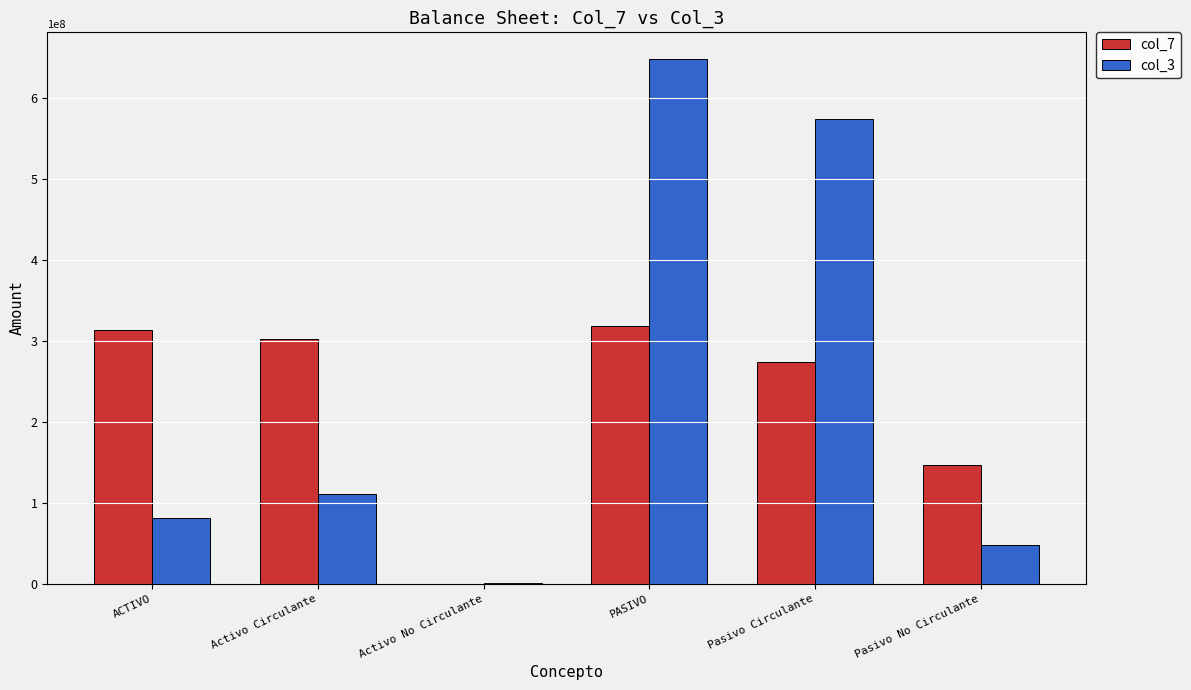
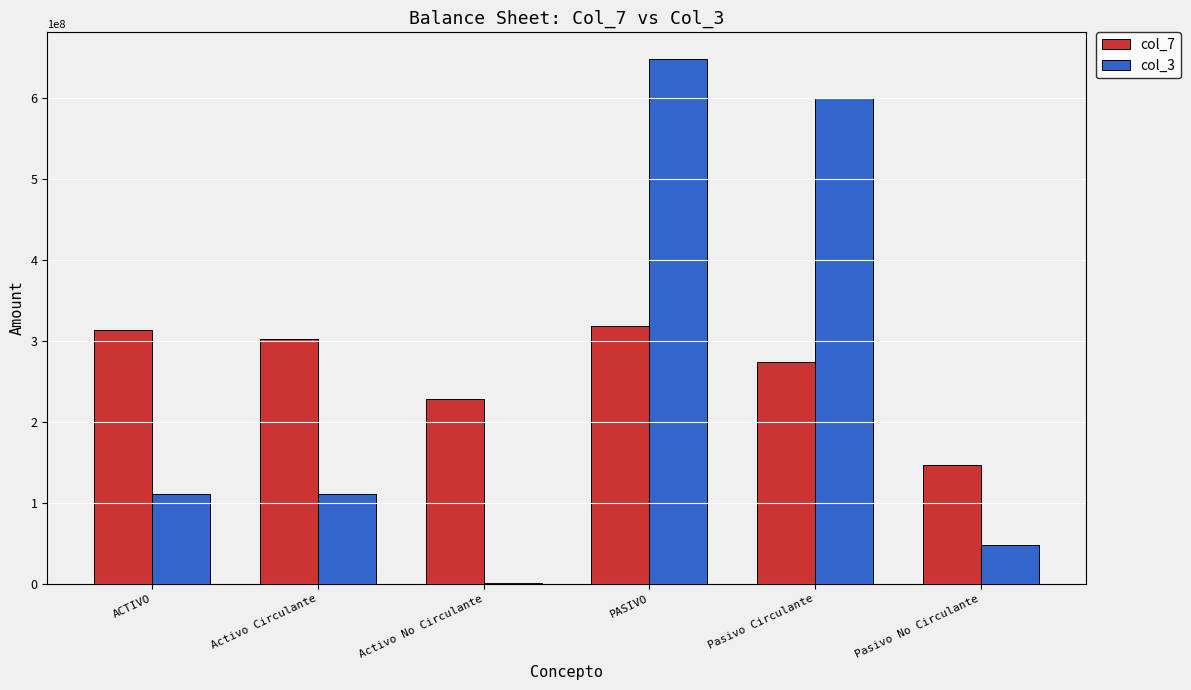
  {
    "col_7": {
      "ACTIVO": 310000000,
      "Activo Circulante": 300000000,
-     "Activo No Circulante": 0,
+     "Activo No Circulante": 230000000,
      "PASIVO": 320000000,
      "Pasivo Circulante": 270000000,
      "Pasivo No Circulante": 150000000
    },
    "col_3": {
-     "ACTIVO": 80000000,
+     "ACTIVO": 110000000,
      "Activo Circulante": 110000000,
      "PASIVO": 650000000,
-     "Pasivo Circulante": 570000000,
+     "Pasivo Circulante": 600000000,
      "Pasivo No Circulante": 50000000
    }
  }
